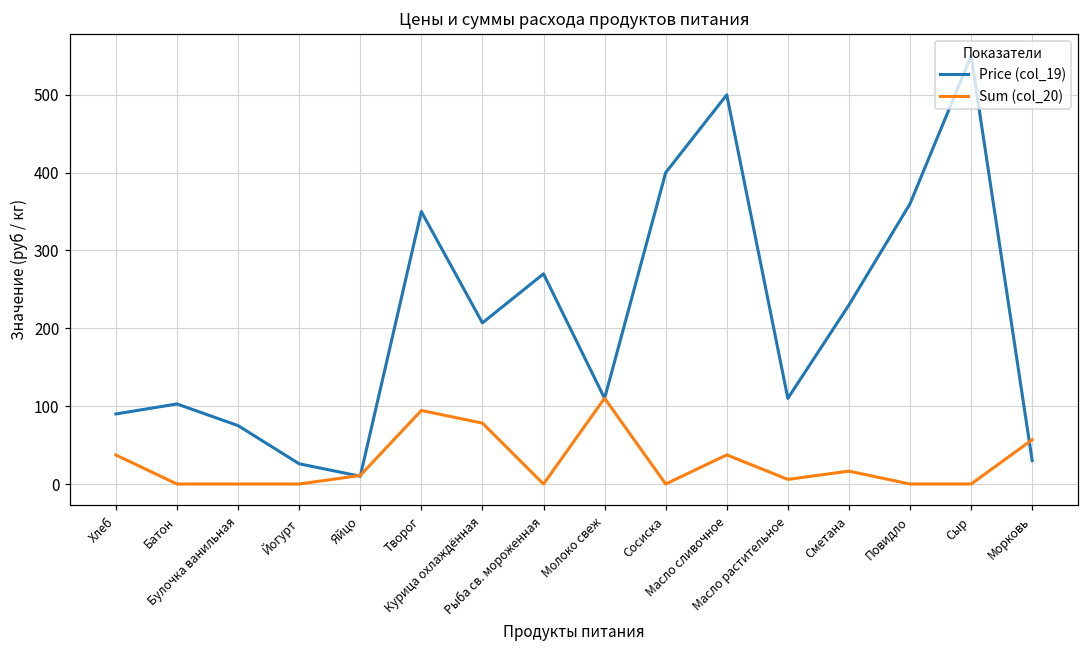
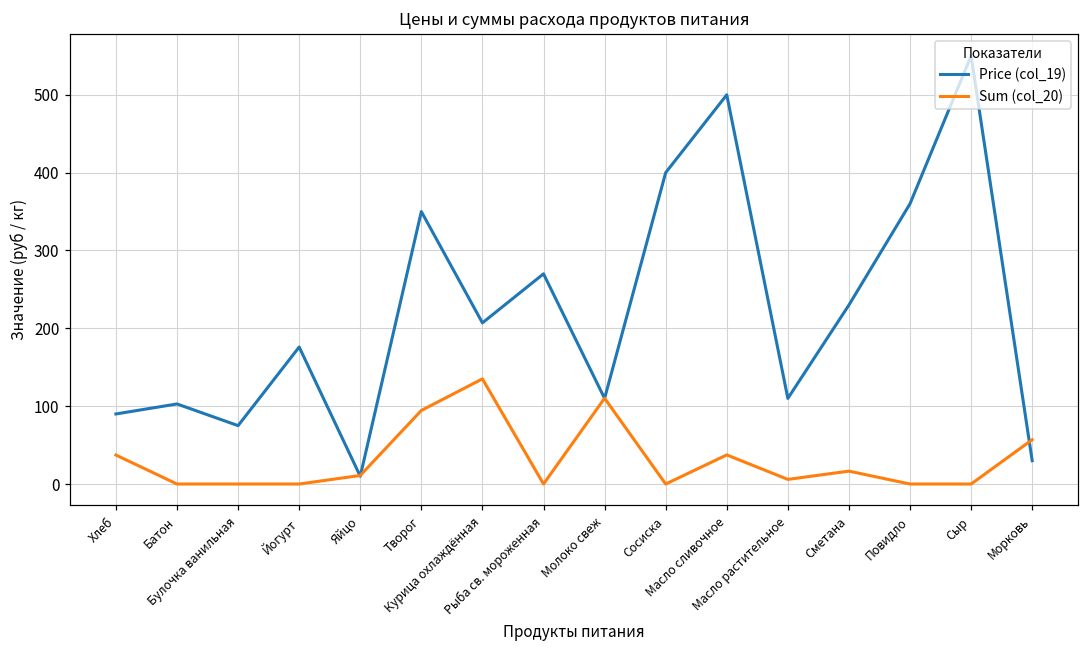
  {
    "Price (col_19)": {
      "Хлеб": 90,
      "Батон": 100,
      "Булочка ванильная": 80,
-     "Йогурт": 30,
+     "Йогурт": 180,
      "Творог": 350,
      "Курица охлаждённая": 210,
      "Рыба св. мороженная": 270,
      "Сосиска": 400,
      "Масло сливочное": 500,
      "Масло растительное": 110,
      "Сметана": 230,
      "Повидло": 360,
      "Морковь": 30
    },
    "Sum (col_20)": {
      "Хлеб": 40,
      "Батон": 0,
      "Булочка ванильная": 0,
      "Йогурт": 0,
      "Творог": 90,
-     "Курица охлаждённая": 80,
+     "Курица охлаждённая": 140,
      "Рыба св. мороженная": 0,
      "Сосиска": 0,
      "Масло сливочное": 40,
      "Масло растительное": 10,
      "Сметана": 20,
      "Повидло": 0,
      "Сыр": 0,
      "Морковь": 60
    }
  }
